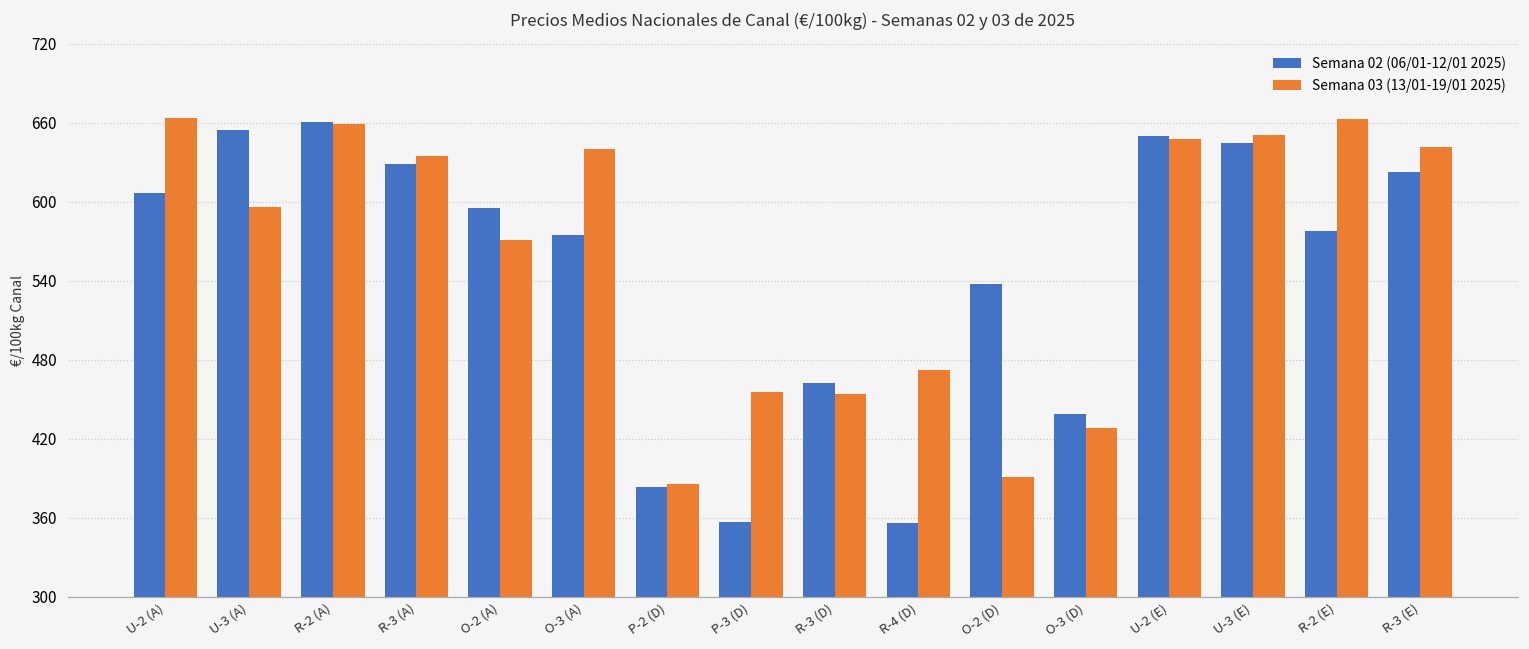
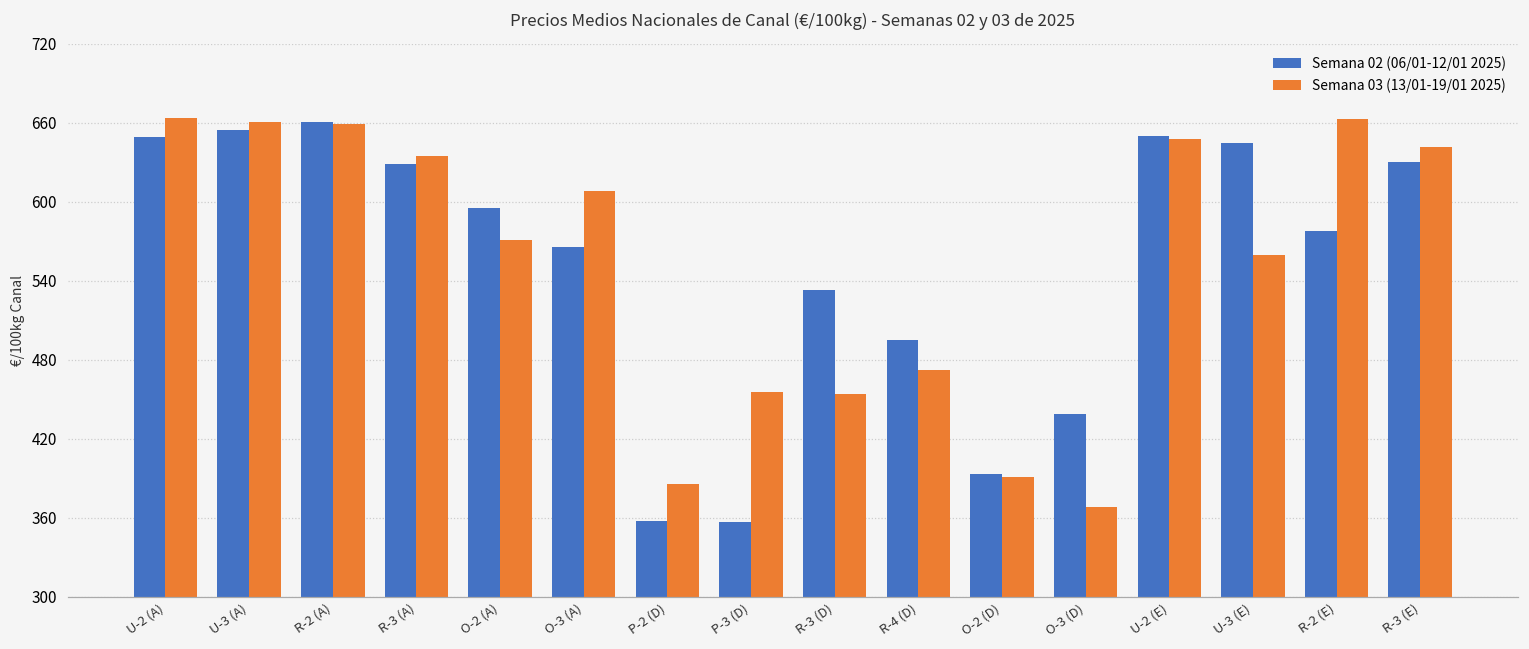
  {
    "Semana 02 (06/01-12/01 2025)": {
-     "U-2 (A)": 607,
+     "U-2 (A)": 649,
      "U-3 (A)": 655,
      "R-2 (A)": 661,
      "R-3 (A)": 629,
      "O-2 (A)": 595,
-     "O-3 (A)": 575,
-     "P-2 (D)": 383,
+     "O-3 (A)": 565,
+     "P-2 (D)": 358,
      "P-3 (D)": 357,
-     "R-3 (D)": 462,
-     "R-4 (D)": 356,
-     "O-2 (D)": 538,
+     "R-3 (D)": 533,
+     "R-4 (D)": 495,
+     "O-2 (D)": 394,
      "O-3 (D)": 439,
      "U-2 (E)": 650,
      "U-3 (E)": 645,
      "R-2 (E)": 578,
-     "R-3 (E)": 623
+     "R-3 (E)": 631
    },
    "Semana 03 (13/01-19/01 2025)": {
      "U-2 (A)": 663,
-     "U-3 (A)": 596,
+     "U-3 (A)": 661,
      "R-2 (A)": 659,
      "R-3 (A)": 635,
      "O-2 (A)": 571,
-     "O-3 (A)": 640,
+     "O-3 (A)": 608,
      "P-2 (D)": 386,
      "P-3 (D)": 456,
      "R-3 (D)": 454,
      "R-4 (D)": 472,
      "O-2 (D)": 391,
-     "O-3 (D)": 428,
+     "O-3 (D)": 368,
      "U-2 (E)": 648,
-     "U-3 (E)": 651,
+     "U-3 (E)": 559,
      "R-2 (E)": 663,
      "R-3 (E)": 642
    }
  }
